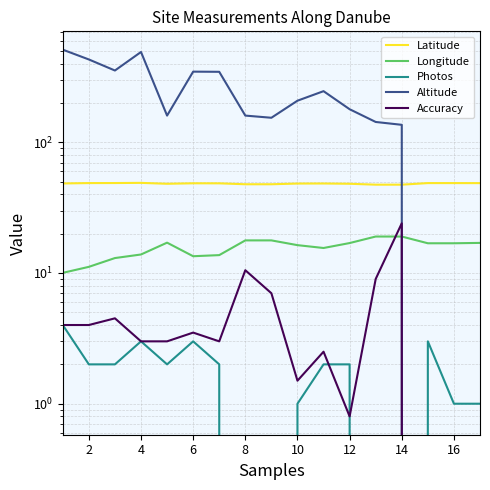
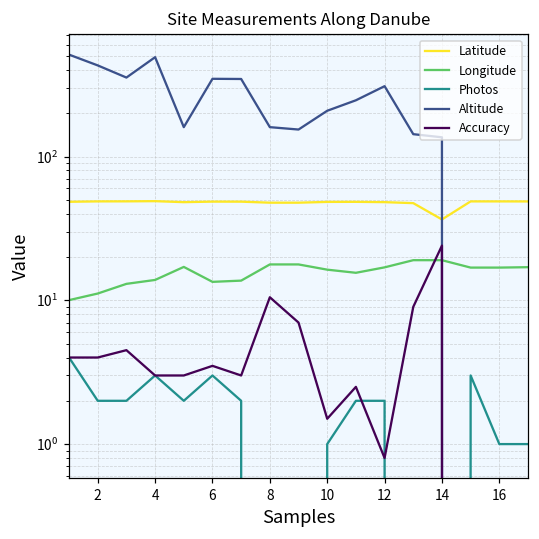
  {
    "Latitude": {
      "2": 49,
      "4": 49,
      "6": 49,
      "8": 48,
      "10": 48,
      "12": 48,
-     "14": 47,
+     "14": 36,
      "16": 49
    },
    "Longitude": {
      "2": 11,
      "4": 14,
      "6": 13,
      "8": 18,
      "10": 16,
      "12": 17,
      "14": 19,
      "16": 17
    },
    "Photos": {
      "2": 2,
      "6": 3,
      "10": 1,
      "12": 2,
      "16": 1
    },
    "Altitude": {
      "2": 430,
      "4": 490,
      "6": 350,
      "8": 160,
      "10": 210,
-     "12": 180,
+     "12": 310,
      "14": 140
    },
    "Accuracy": {
      "2": 4,
      "6": 3.5,
      "8": 11,
      "10": 1.5,
      "12": 0.8,
      "14": 24
    }
  }
